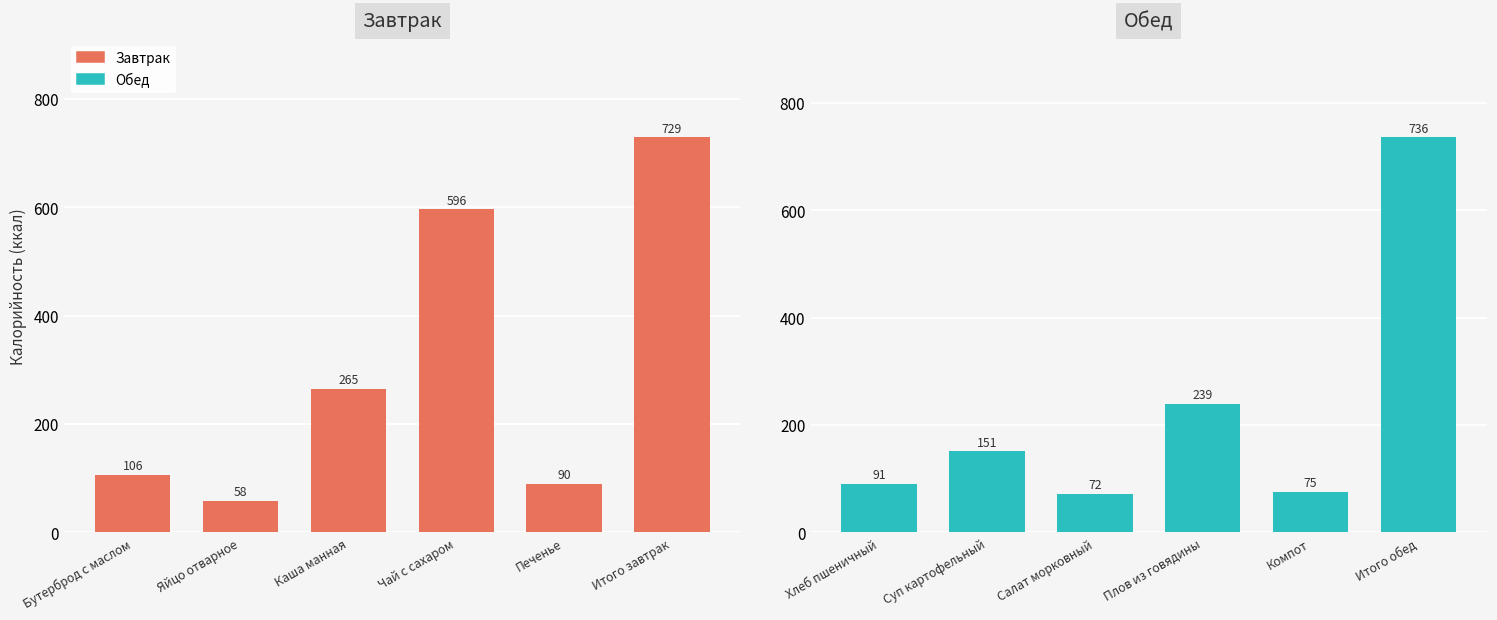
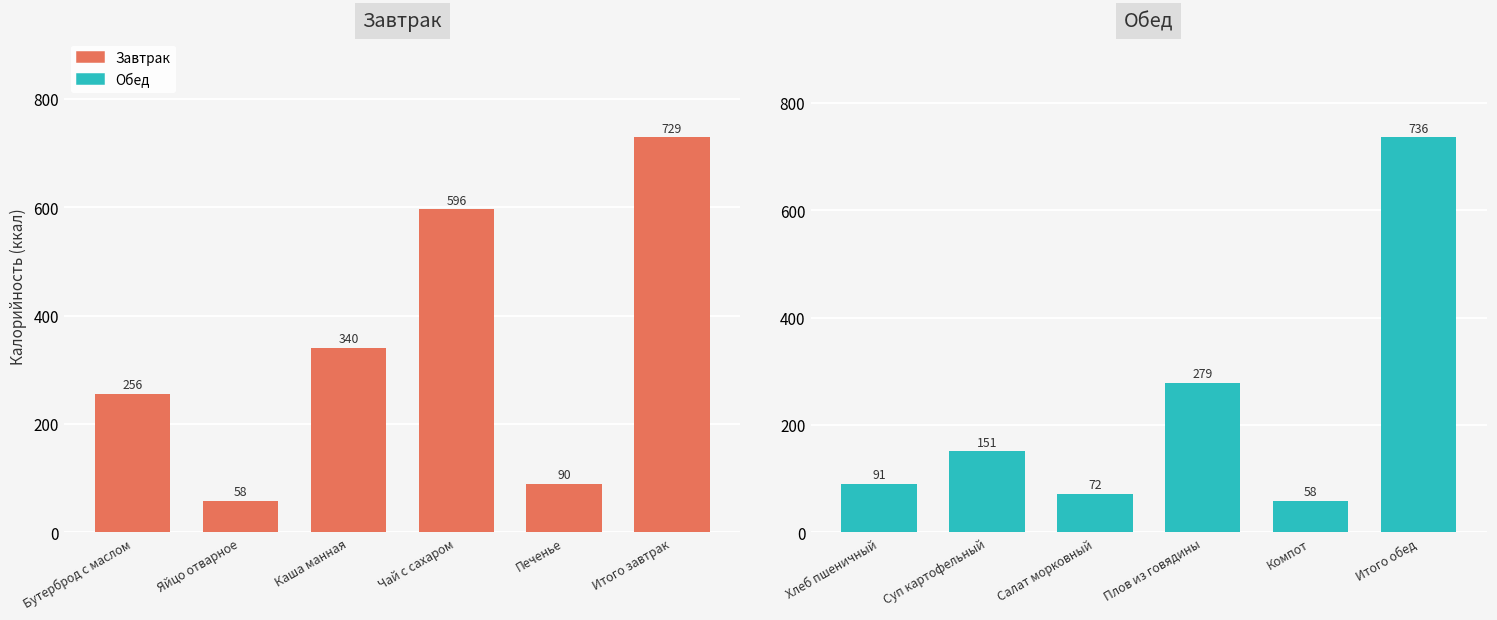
  {
    "Завтрак": {
-     "Бутерброд с маслом": 106,
+     "Бутерброд с маслом": 256,
      "Яйцо отварное": 58,
-     "Каша манная": 265,
+     "Каша манная": 340,
      "Чай с сахаром": 596,
      "Печенье": 90,
      "Итого завтрак": 729
    },
    "Обед": {
      "Хлеб пшеничный": 91,
      "Суп картофельный": 151,
      "Салат морковный": 72,
-     "Плов из говядины": 239,
-     "Компот": 75,
+     "Плов из говядины": 279,
+     "Компот": 58,
      "Итого обед": 736
    }
  }
